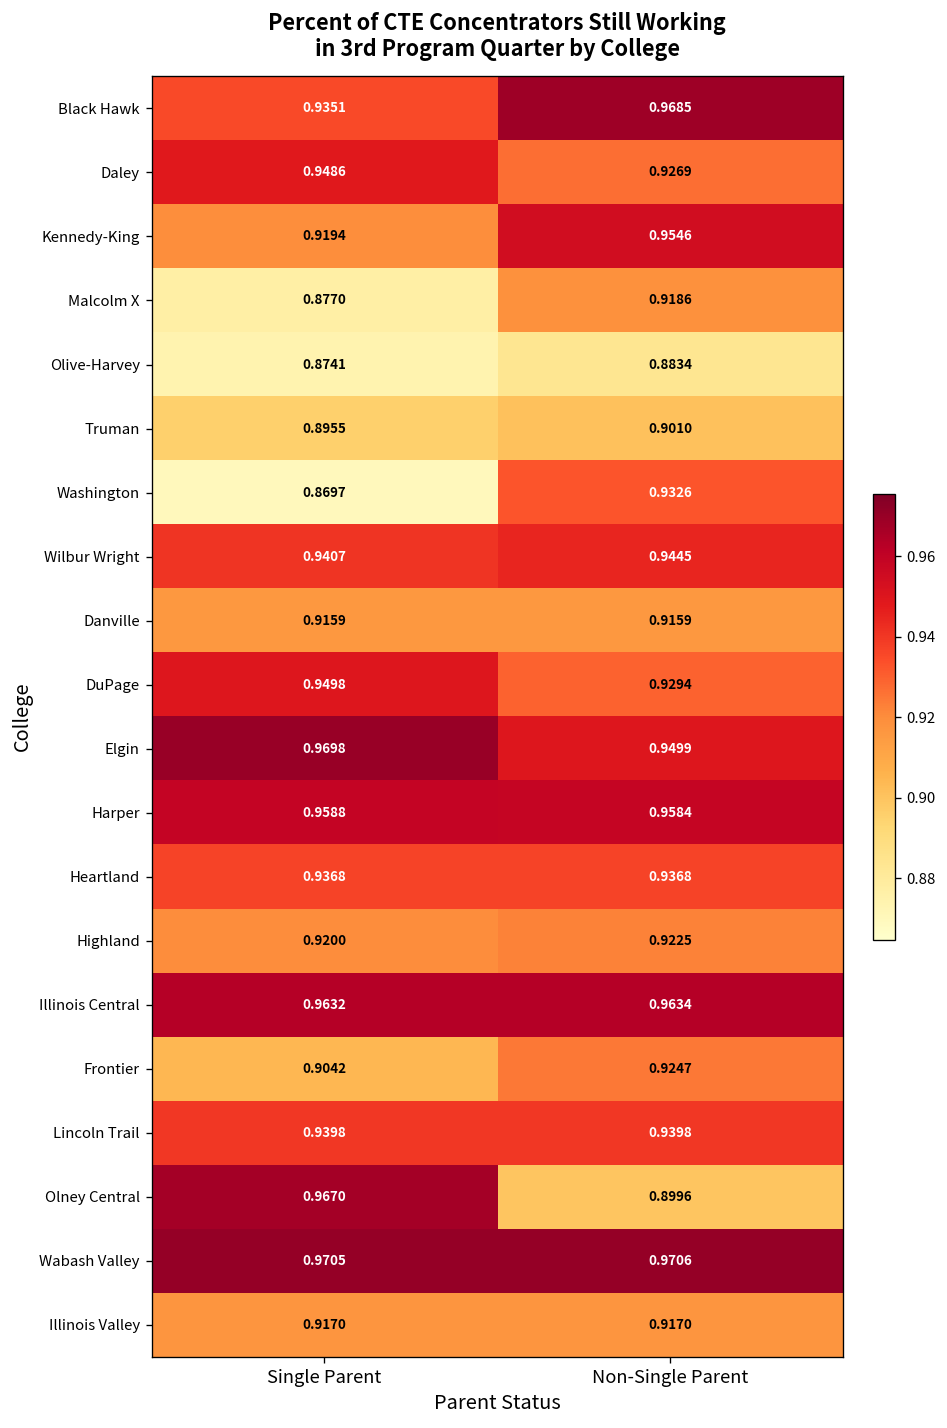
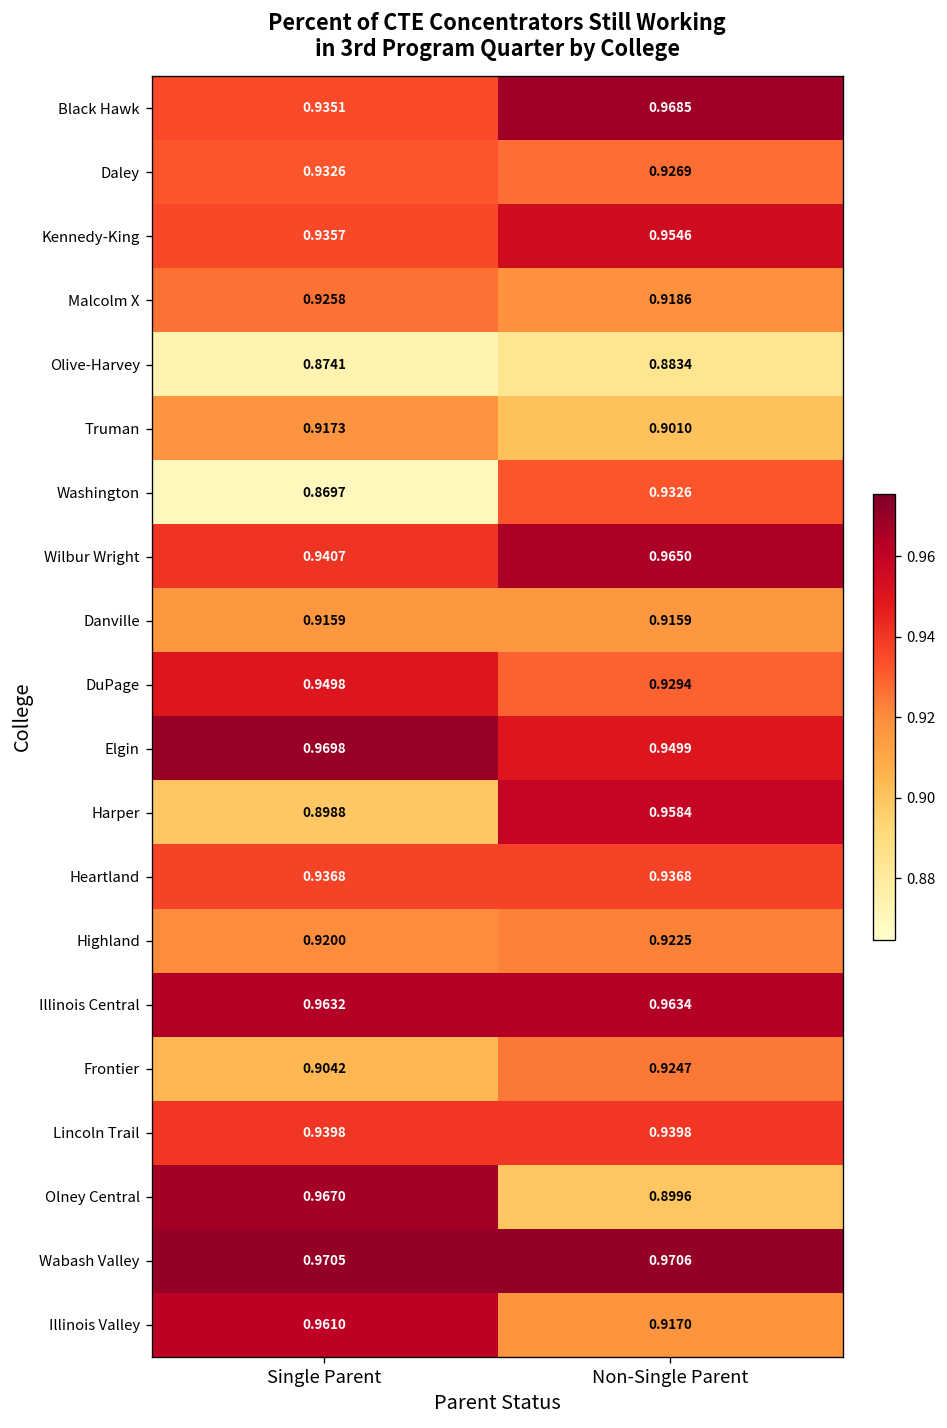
  {
    "Black Hawk": {
      "Single Parent": 0.9351,
      "Non-Single Parent": 0.9685
    },
    "Daley": {
-     "Single Parent": 0.9486,
+     "Single Parent": 0.9326,
      "Non-Single Parent": 0.9269
    },
    "Kennedy-King": {
-     "Single Parent": 0.9194,
+     "Single Parent": 0.9357,
      "Non-Single Parent": 0.9546
    },
    "Malcolm X": {
-     "Single Parent": 0.8770,
+     "Single Parent": 0.9258,
      "Non-Single Parent": 0.9186
    },
    "Olive-Harvey": {
      "Single Parent": 0.8741,
      "Non-Single Parent": 0.8834
    },
    "Truman": {
-     "Single Parent": 0.8955,
+     "Single Parent": 0.9173,
      "Non-Single Parent": 0.9010
    },
    "Washington": {
      "Single Parent": 0.8697,
      "Non-Single Parent": 0.9326
    },
    "Wilbur Wright": {
      "Single Parent": 0.9407,
-     "Non-Single Parent": 0.9445
+     "Non-Single Parent": 0.9650
    },
    "Danville": {
      "Single Parent": 0.9159,
      "Non-Single Parent": 0.9159
    },
    "DuPage": {
      "Single Parent": 0.9498,
      "Non-Single Parent": 0.9294
    },
    "Elgin": {
      "Single Parent": 0.9698,
      "Non-Single Parent": 0.9499
    },
    "Harper": {
-     "Single Parent": 0.9588,
+     "Single Parent": 0.8988,
      "Non-Single Parent": 0.9584
    },
    "Heartland": {
      "Single Parent": 0.9368,
      "Non-Single Parent": 0.9368
    },
    "Highland": {
      "Single Parent": 0.9200,
      "Non-Single Parent": 0.9225
    },
    "Illinois Central": {
      "Single Parent": 0.9632,
      "Non-Single Parent": 0.9634
    },
    "Frontier": {
      "Single Parent": 0.9042,
      "Non-Single Parent": 0.9247
    },
    "Lincoln Trail": {
      "Single Parent": 0.9398,
      "Non-Single Parent": 0.9398
    },
    "Olney Central": {
      "Single Parent": 0.9670,
      "Non-Single Parent": 0.8996
    },
    "Wabash Valley": {
      "Single Parent": 0.9705,
      "Non-Single Parent": 0.9706
    },
    "Illinois Valley": {
-     "Single Parent": 0.9170,
+     "Single Parent": 0.9610,
      "Non-Single Parent": 0.9170
    }
  }
